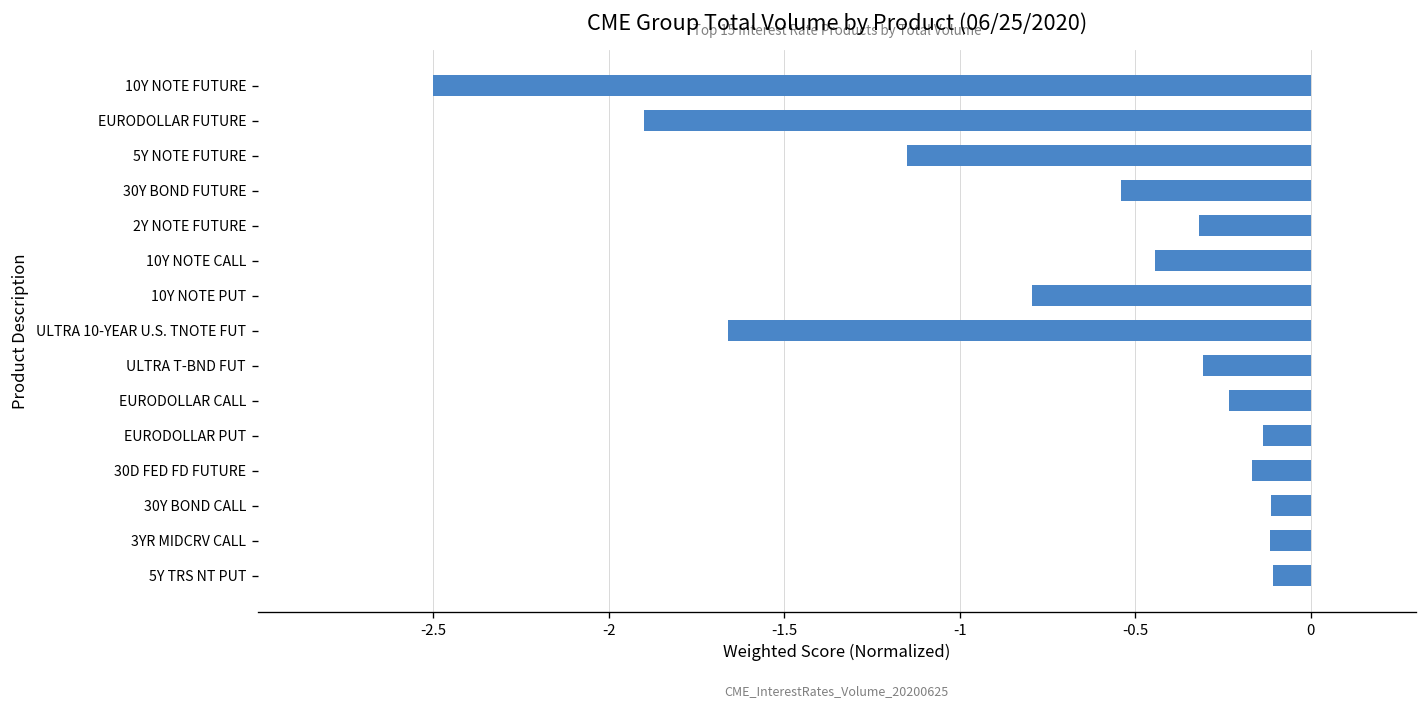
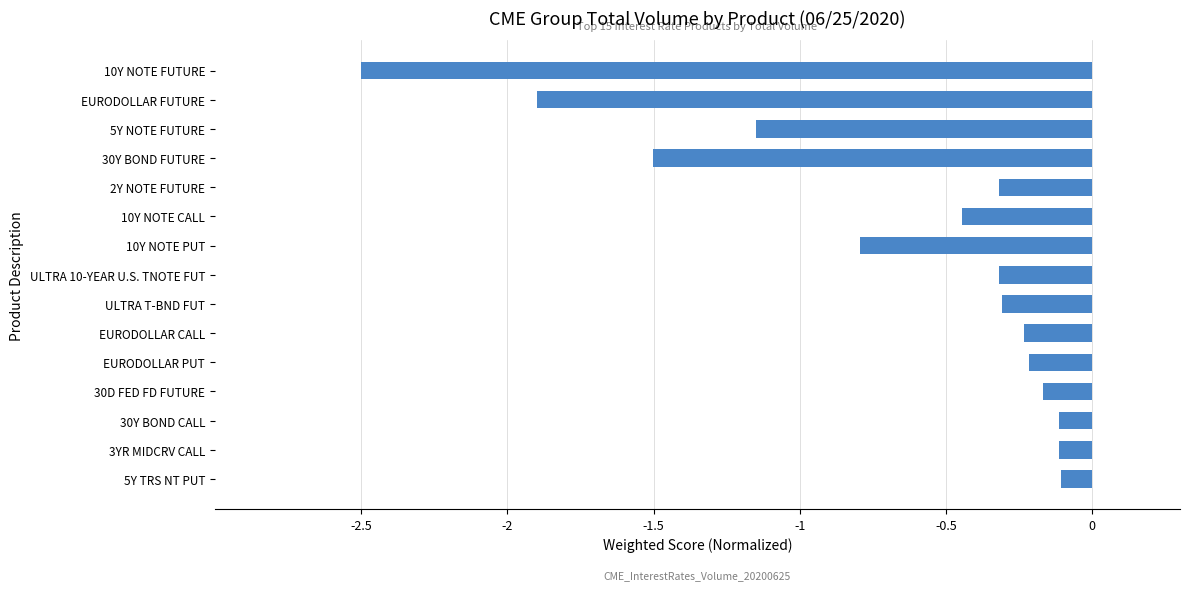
  {
    "10Y NOTE FUTURE": -2.50,
    "EURODOLLAR FUTURE": -1.90,
    "5Y NOTE FUTURE": -1.15,
-   "30Y BOND FUTURE": -0.54,
+   "30Y BOND FUTURE": -1.50,
    "2Y NOTE FUTURE": -0.32,
    "10Y NOTE CALL": -0.44,
    "10Y NOTE PUT": -0.79,
-   "ULTRA 10-YEAR U.S. TNOTE FUT": -1.66,
+   "ULTRA 10-YEAR U.S. TNOTE FUT": -0.32,
    "ULTRA T-BND FUT": -0.31,
    "EURODOLLAR CALL": -0.23,
-   "EURODOLLAR PUT": -0.14,
+   "EURODOLLAR PUT": -0.21,
    "30D FED FD FUTURE": -0.17,
    "30Y BOND CALL": -0.11,
    "3YR MIDCRV CALL": -0.11,
    "5Y TRS NT PUT": -0.11
  }
